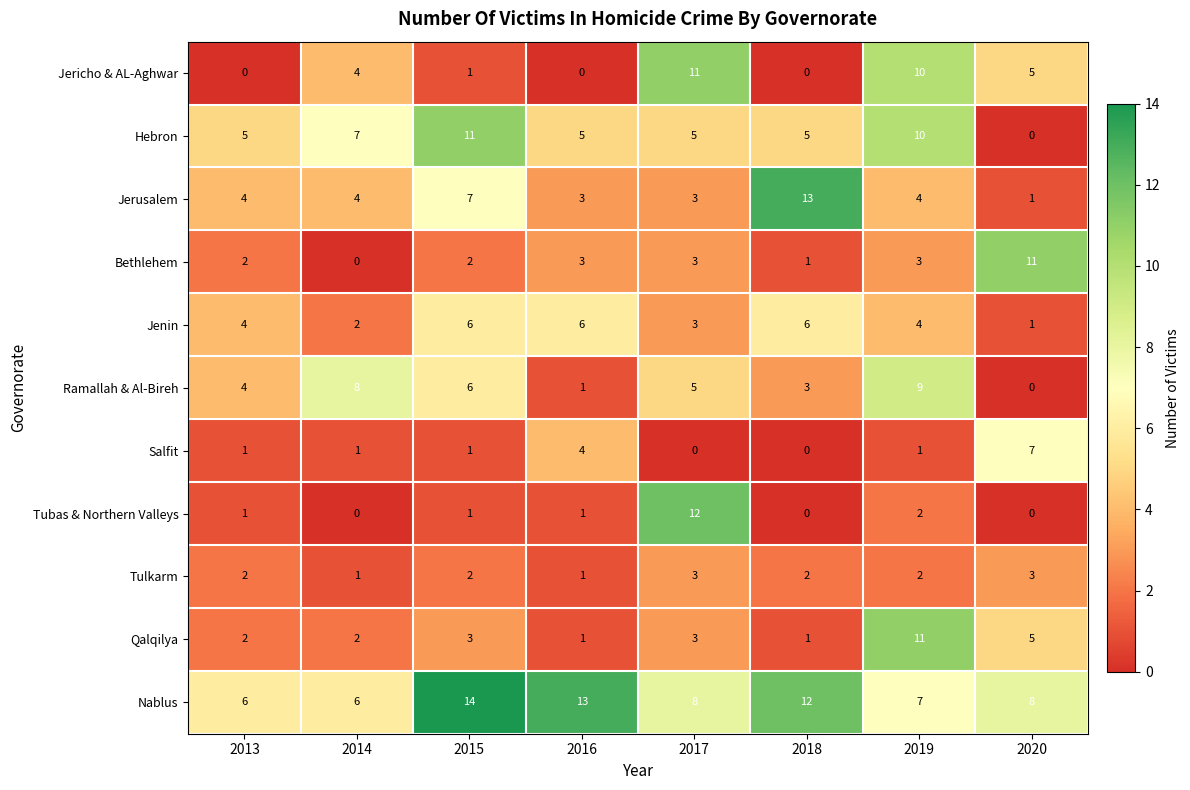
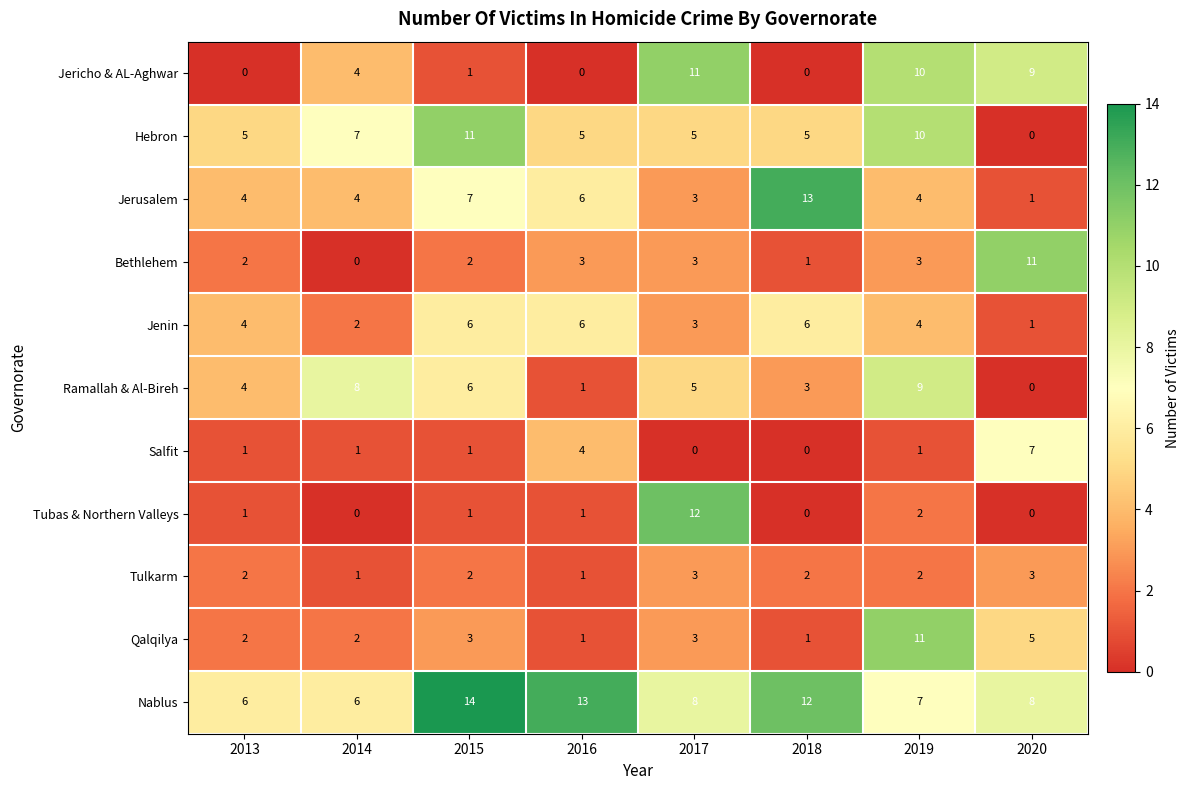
  {
    "Jericho & AL-Aghwar": {
      "2013": 0,
      "2014": 4,
      "2015": 1,
      "2016": 0,
      "2017": 11,
      "2018": 0,
      "2019": 10,
-     "2020": 5
+     "2020": 9
    },
    "Hebron": {
      "2013": 5,
      "2014": 7,
      "2015": 11,
      "2016": 5,
      "2017": 5,
      "2018": 5,
      "2019": 10,
      "2020": 0
    },
    "Jerusalem": {
      "2013": 4,
      "2014": 4,
      "2015": 7,
-     "2016": 3,
+     "2016": 6,
      "2017": 3,
      "2018": 13,
      "2019": 4,
      "2020": 1
    },
    "Bethlehem": {
      "2013": 2,
      "2014": 0,
      "2015": 2,
      "2016": 3,
      "2017": 3,
      "2018": 1,
      "2019": 3,
      "2020": 11
    },
    "Jenin": {
      "2013": 4,
      "2014": 2,
      "2015": 6,
      "2016": 6,
      "2017": 3,
      "2018": 6,
      "2019": 4,
      "2020": 1
    },
    "Ramallah & Al-Bireh": {
      "2013": 4,
      "2014": 8,
      "2015": 6,
      "2016": 1,
      "2017": 5,
      "2018": 3,
      "2019": 9,
      "2020": 0
    },
    "Salfit": {
      "2013": 1,
      "2014": 1,
      "2015": 1,
      "2016": 4,
      "2017": 0,
      "2018": 0,
      "2019": 1,
      "2020": 7
    },
    "Tubas & Northern Valleys": {
      "2013": 1,
      "2014": 0,
      "2015": 1,
      "2016": 1,
      "2017": 12,
      "2018": 0,
      "2019": 2,
      "2020": 0
    },
    "Tulkarm": {
      "2013": 2,
      "2014": 1,
      "2015": 2,
      "2016": 1,
      "2017": 3,
      "2018": 2,
      "2019": 2,
      "2020": 3
    },
    "Qalqilya": {
      "2013": 2,
      "2014": 2,
      "2015": 3,
      "2016": 1,
      "2017": 3,
      "2018": 1,
      "2019": 11,
      "2020": 5
    },
    "Nablus": {
      "2013": 6,
      "2014": 6,
      "2015": 14,
      "2016": 13,
      "2017": 8,
      "2018": 12,
      "2019": 7,
      "2020": 8
    }
  }
